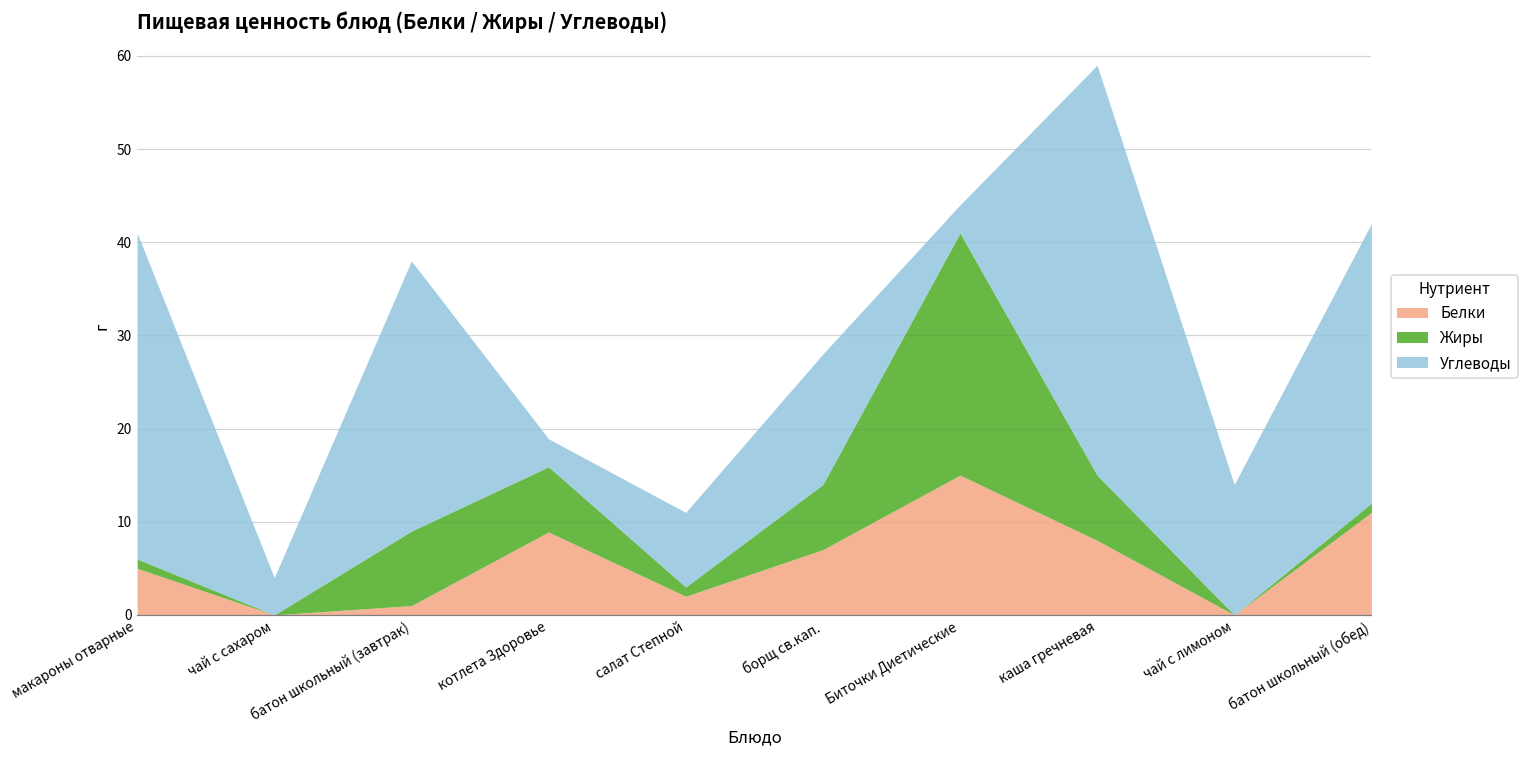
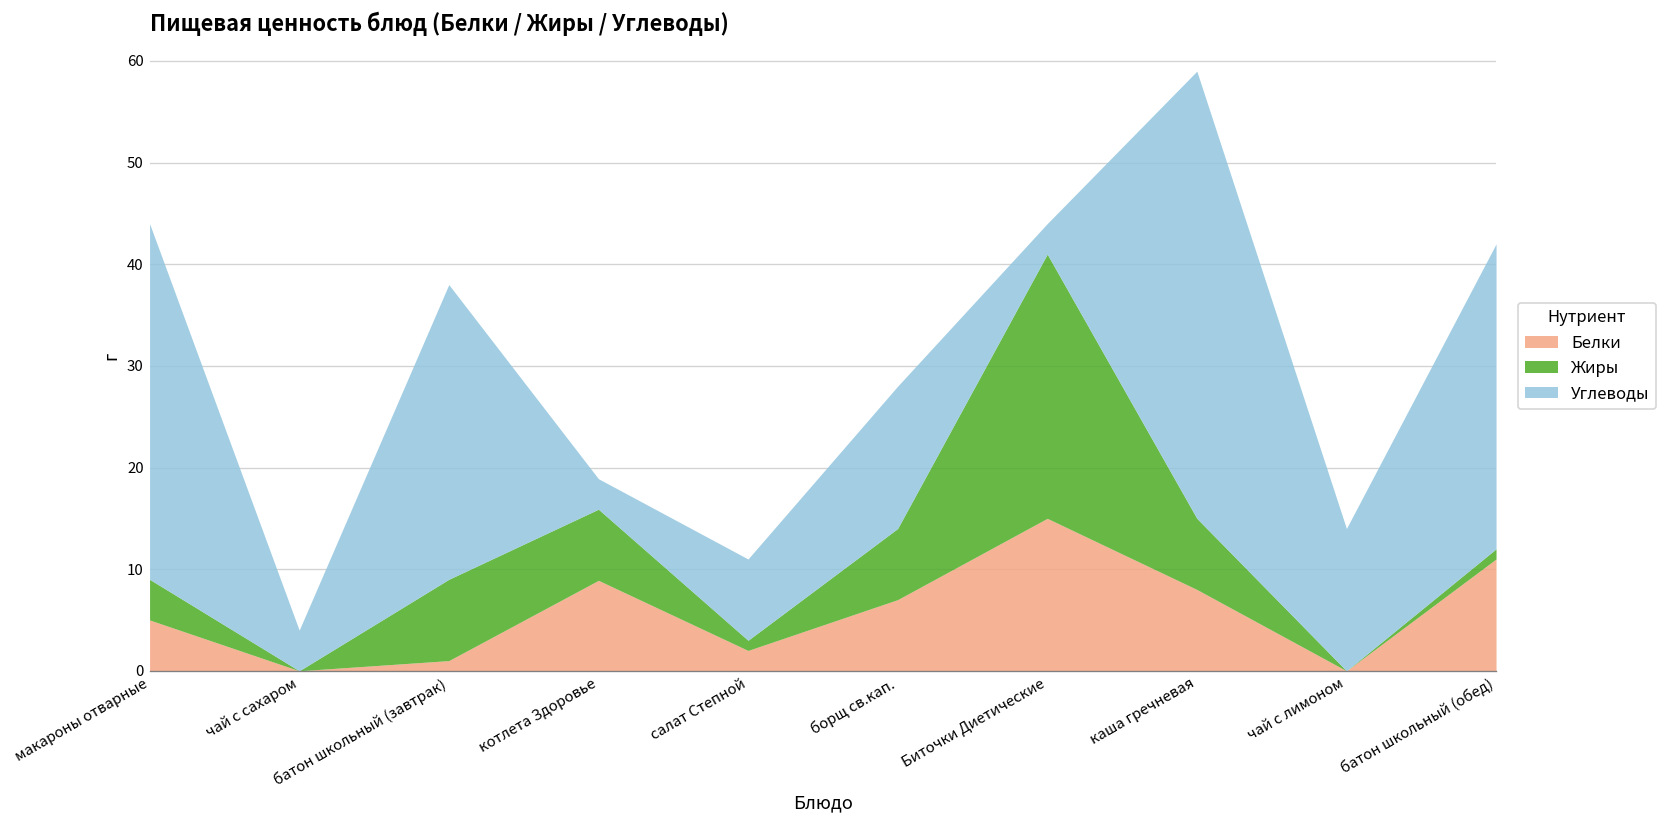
  {
    "Белки": {
      "макароны отварные": 5,
      "батон школьный (завтрак)": 1,
      "котлета Здоровье": 9,
      "салат Степной": 2,
      "борщ св.кап.": 7,
      "Биточки Диетические": 15,
      "каша гречневая": 8,
      "батон школьный (обед)": 11
    },
    "Жиры": {
-     "макароны отварные": 1,
+     "макароны отварные": 4,
      "батон школьный (завтрак)": 8,
      "котлета Здоровье": 7,
      "салат Степной": 1,
      "борщ св.кап.": 7,
      "Биточки Диетические": 26,
      "каша гречневая": 7,
      "батон школьный (обед)": 1
    },
    "Углеводы": {
      "макароны отварные": 35,
      "чай с сахаром": 4,
      "батон школьный (завтрак)": 29,
      "котлета Здоровье": 3,
      "салат Степной": 8,
      "борщ св.кап.": 14,
      "Биточки Диетические": 3,
      "каша гречневая": 44,
      "чай с лимоном": 14,
      "батон школьный (обед)": 30
    }
  }
